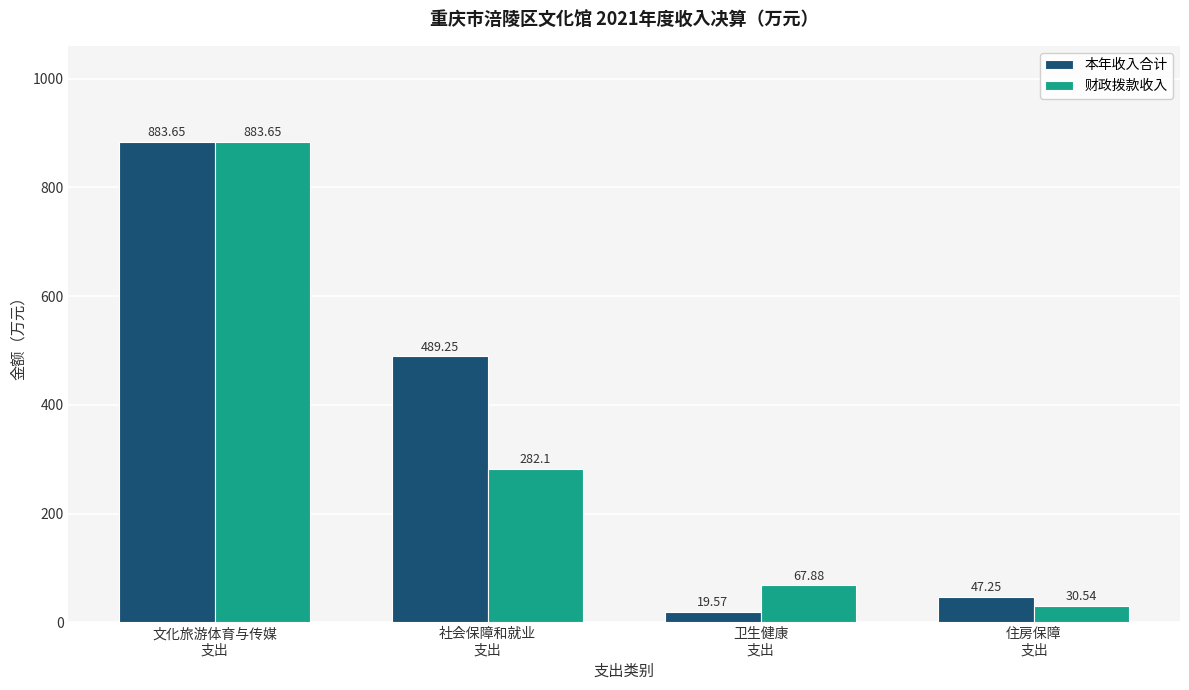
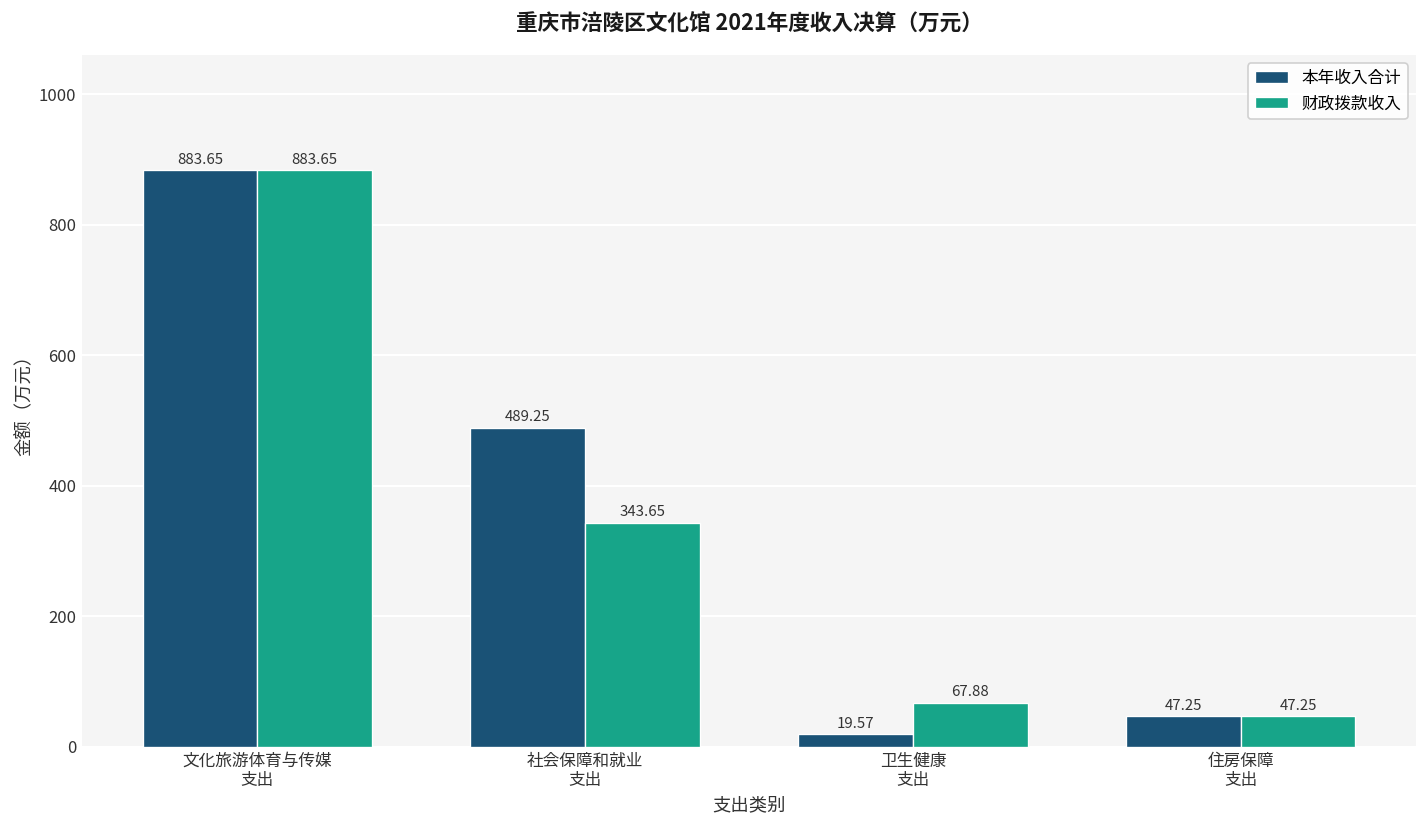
  {
    "本年收入合计": {
      "文化旅游体育与传媒 支出": 883.65,
      "社会保障和就业 支出": 489.25,
      "卫生健康 支出": 19.57,
      "住房保障 支出": 47.25
    },
    "财政拨款收入": {
      "文化旅游体育与传媒 支出": 883.65,
-     "社会保障和就业 支出": 282.1,
+     "社会保障和就业 支出": 343.65,
      "卫生健康 支出": 67.88,
-     "住房保障 支出": 30.54
+     "住房保障 支出": 47.25
    }
  }
